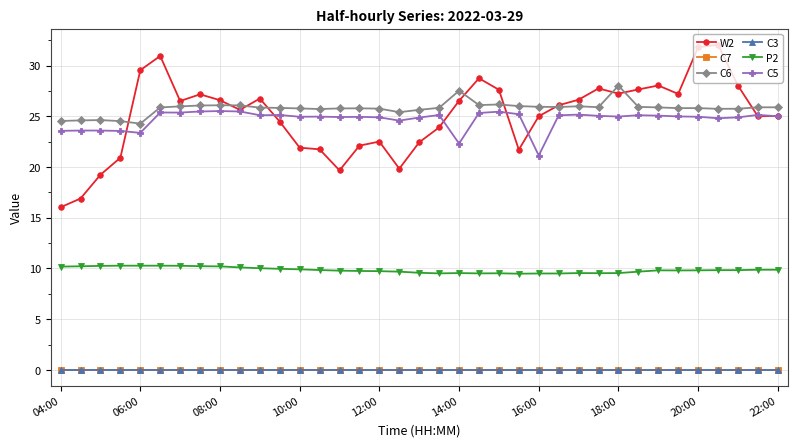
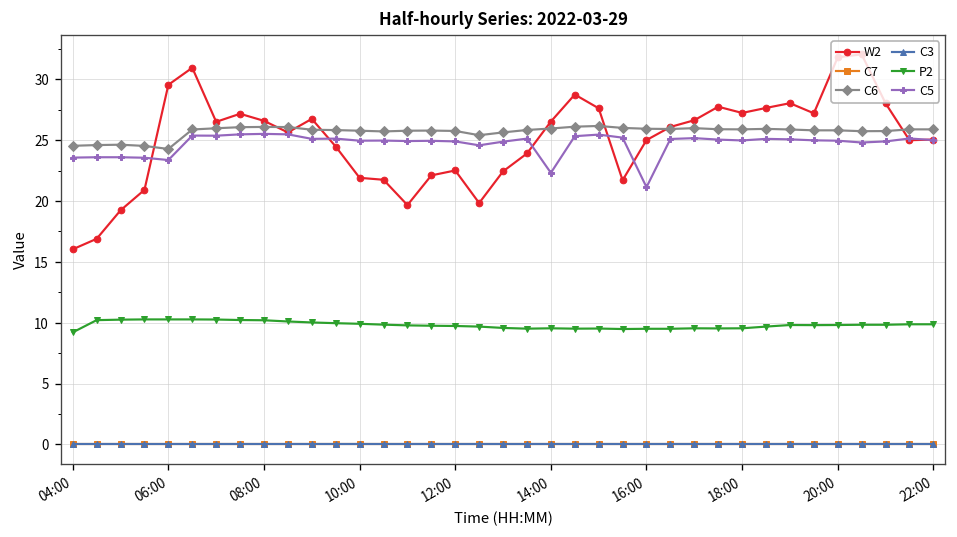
  {
    "W2": {
      "04:00": 16.0,
      "06:00": 29.5,
      "08:00": 26.6,
      "10:00": 21.9,
      "12:00": 22.5,
      "14:00": 26.5,
      "16:00": 25.0,
      "18:00": 27.2
    },
    "C3": {
      "04:00": 0.0,
      "06:00": 0.0,
      "08:00": 0.0,
      "10:00": 0.0,
      "12:00": 0.0,
      "14:00": 0.0,
      "16:00": 0.0,
      "18:00": 0.0,
      "20:00": 0.0,
      "22:00": 0.0
    },
    "C6": {
      "04:00": 24.5,
      "06:00": 24.3,
      "08:00": 26.1,
      "10:00": 25.8,
      "12:00": 25.8,
-     "14:00": 27.5,
+     "14:00": 26.0,
      "16:00": 25.9,
-     "18:00": 28.0,
+     "18:00": 25.9,
      "20:00": 25.8,
      "22:00": 25.9
    },
    "P2": {
-     "04:00": 10.2,
+     "04:00": 9.2,
      "06:00": 10.3,
      "08:00": 10.2,
      "10:00": 9.9,
      "12:00": 9.7,
      "14:00": 9.5,
      "16:00": 9.5,
      "18:00": 9.5,
      "20:00": 9.8,
      "22:00": 9.9
    },
    "C5": {
      "04:00": 23.6,
      "06:00": 23.4,
      "08:00": 25.5,
      "10:00": 25.0,
      "12:00": 24.9,
      "14:00": 22.3,
      "16:00": 21.1,
      "18:00": 25.0,
      "20:00": 25.0
    }
  }
